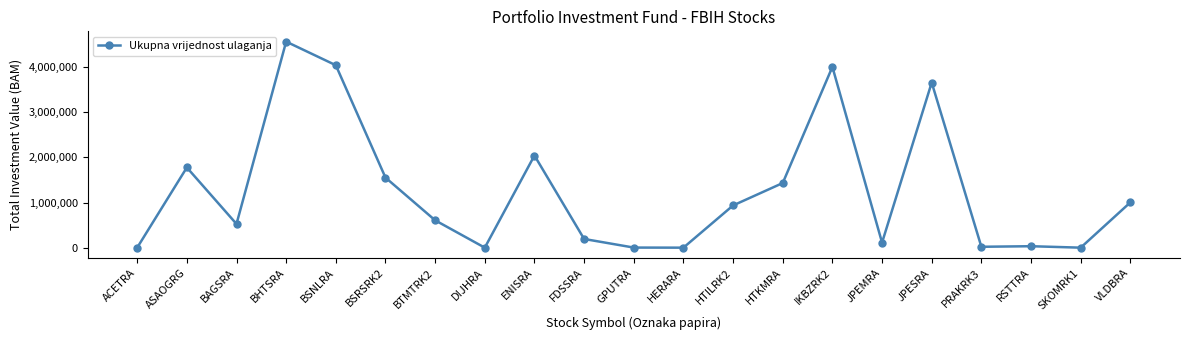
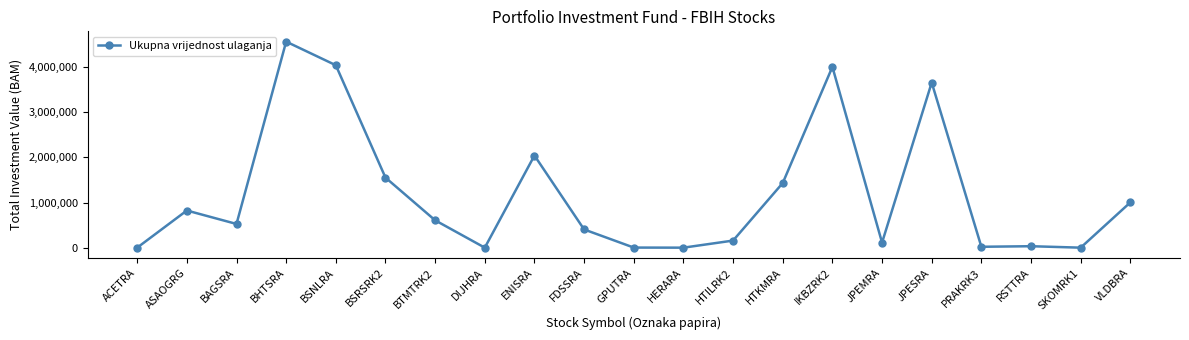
  {
    "ACETRA": "0",
-   "ASAOGRG": "1,800,000",
+   "ASAOGRG": "800,000",
    "BAGSRA": "500,000",
    "BHTSRA": "4,600,000",
    "BSNLRA": "4,000,000",
    "BSRSRK2": "1,600,000",
    "BTMTRK2": "600,000",
    "DIJHRA": "0",
    "ENISRA": "2,000,000",
-   "FDSSRA": "200,000",
+   "FDSSRA": "400,000",
    "GPUTRA": "0",
    "HERARA": "0",
-   "HTILRK2": "900,000",
+   "HTILRK2": "200,000",
    "HTKMRA": "1,400,000",
    "IKBZRK2": "4,000,000",
    "JPEMRA": "100,000",
    "JPESRA": "3,700,000",
    "PRAKRK3": "0",
    "RSTTRA": "0",
    "SKOMRK1": "0",
    "VLDBRA": "1,000,000"
  }
